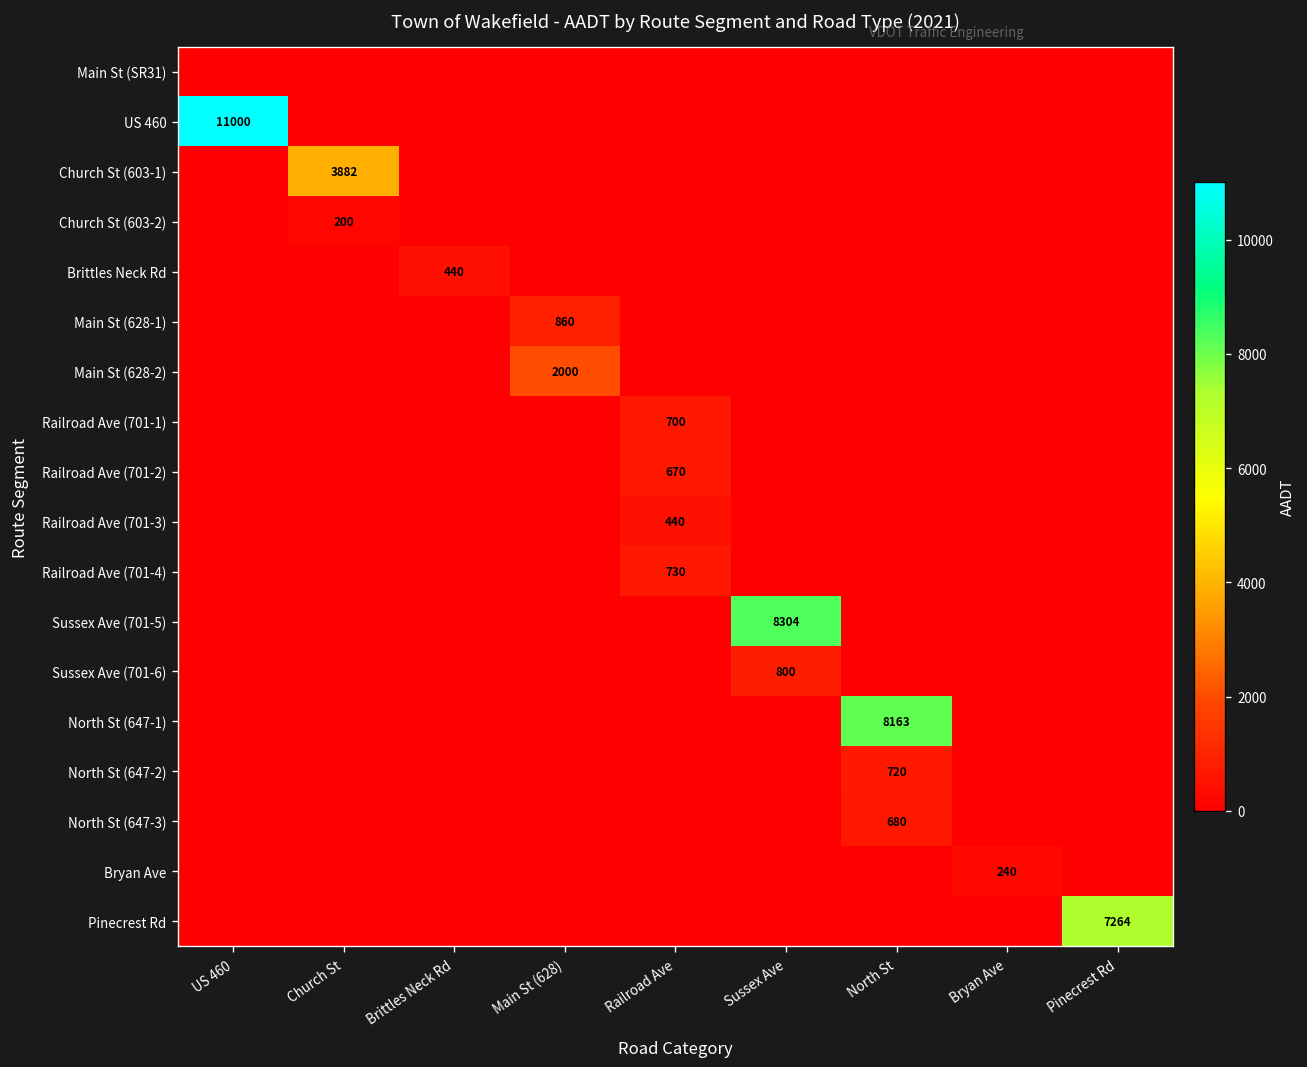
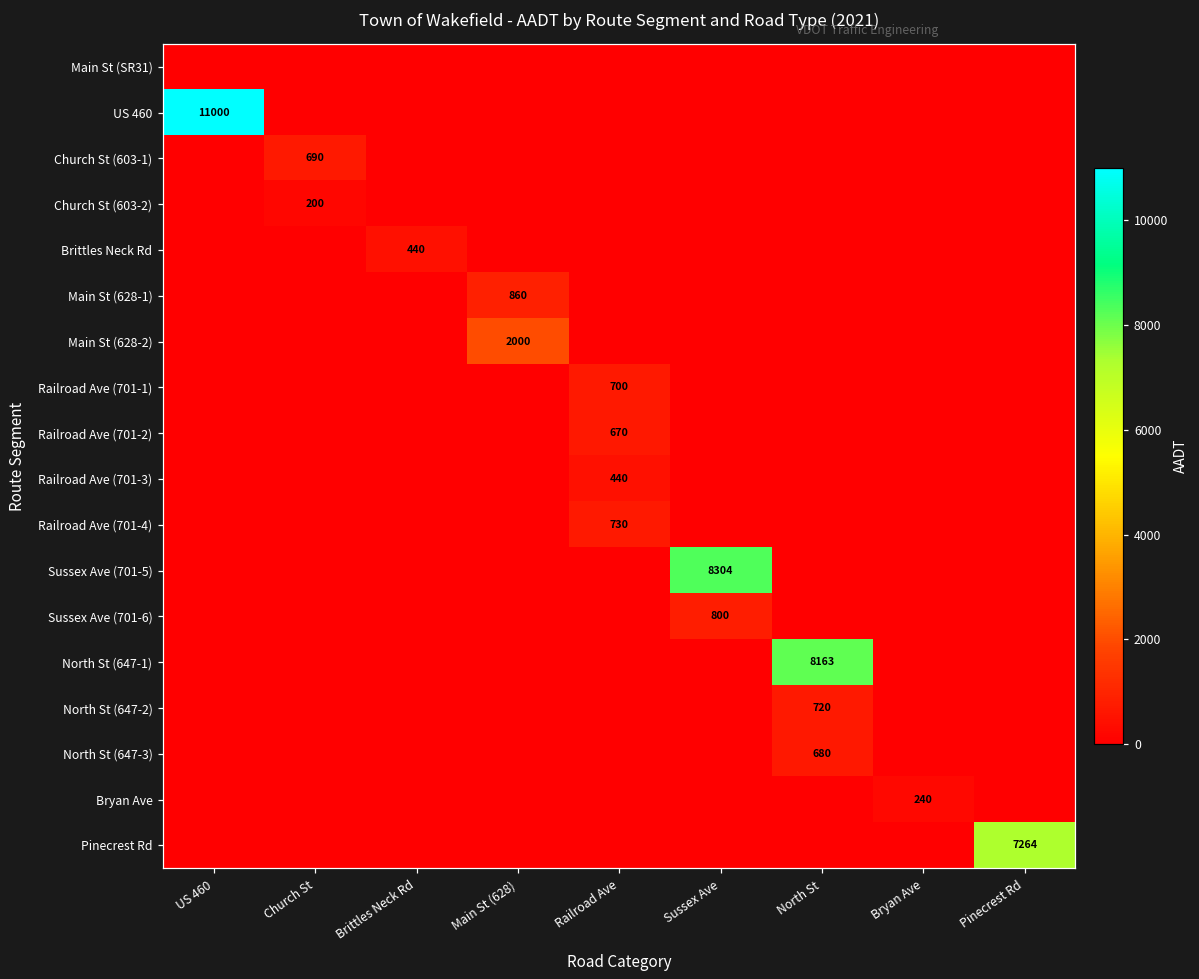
  {
    "US 460": {
      "US 460": 11000
    },
    "Church St (603-1)": {
-     "Church St": 3882
+     "Church St": 690
    },
    "Church St (603-2)": {
      "Church St": 200
    },
    "Brittles Neck Rd": {
      "Brittles Neck Rd": 440
    },
    "Main St (628-1)": {
      "Main St (628)": 860
    },
    "Main St (628-2)": {
      "Main St (628)": 2000
    },
    "Railroad Ave (701-1)": {
      "Railroad Ave": 700
    },
    "Railroad Ave (701-2)": {
      "Railroad Ave": 670
    },
    "Railroad Ave (701-3)": {
      "Railroad Ave": 440
    },
    "Railroad Ave (701-4)": {
      "Railroad Ave": 730
    },
    "Sussex Ave (701-5)": {
      "Sussex Ave": 8304
    },
    "Sussex Ave (701-6)": {
      "Sussex Ave": 800
    },
    "North St (647-1)": {
      "North St": 8163
    },
    "North St (647-2)": {
      "North St": 720
    },
    "North St (647-3)": {
      "North St": 680
    },
    "Bryan Ave": {
      "Bryan Ave": 240
    },
    "Pinecrest Rd": {
      "Pinecrest Rd": 7264
    }
  }
